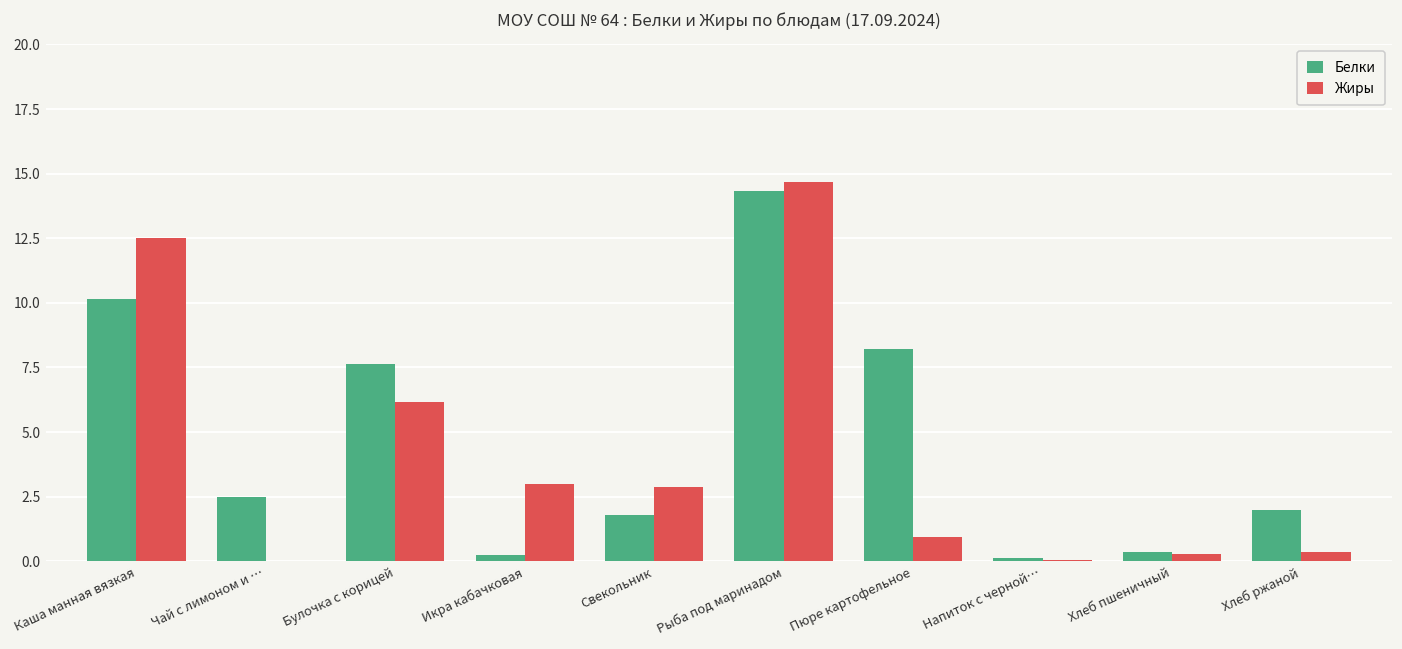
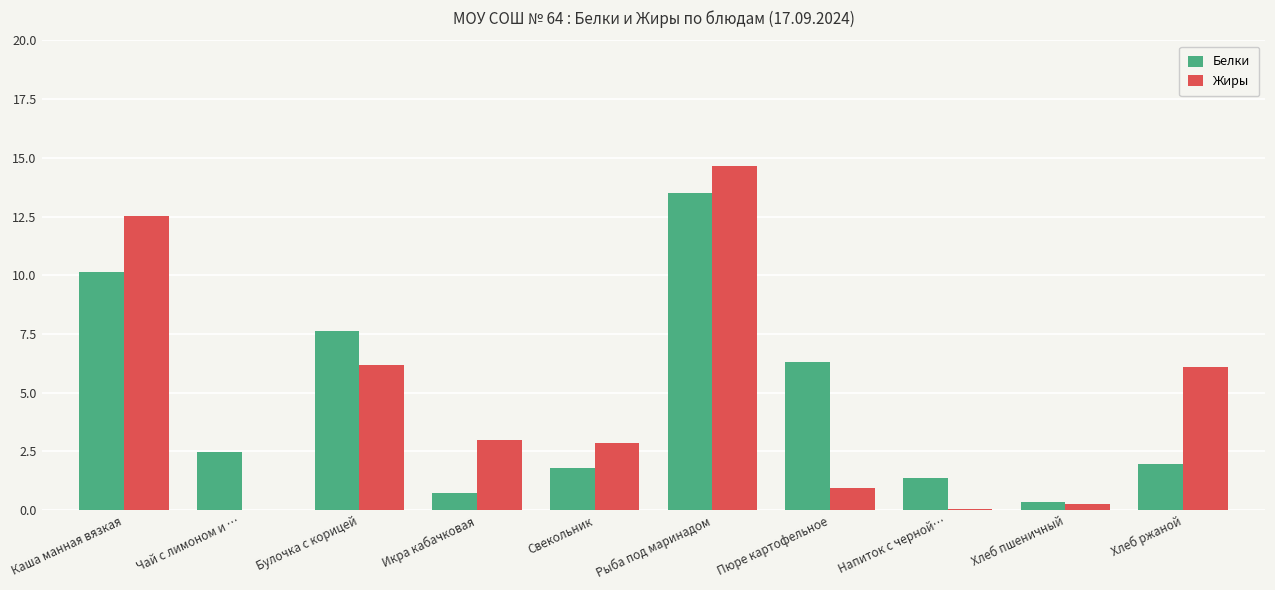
  {
    "Белки": {
      "Каша манная вязкая": 10.1,
      "Чай с лимоном и …": 2.5,
      "Булочка с корицей": 7.6,
-     "Икра кабачковая": 0.2,
+     "Икра кабачковая": 0.7,
      "Свекольник": 1.8,
-     "Рыба под маринадом": 14.3,
-     "Пюре картофельное": 8.2,
-     "Напиток с черной…": 0.1,
+     "Рыба под маринадом": 13.5,
+     "Пюре картофельное": 6.3,
+     "Напиток с черной…": 1.4,
      "Хлеб пшеничный": 0.4,
      "Хлеб ржаной": 2.0
    },
    "Жиры": {
      "Каша манная вязкая": 12.5,
      "Чай с лимоном и …": 0.0,
      "Булочка с корицей": 6.2,
      "Икра кабачковая": 3.0,
      "Свекольник": 2.9,
      "Рыба под маринадом": 14.7,
      "Пюре картофельное": 0.9,
      "Хлеб пшеничный": 0.3,
-     "Хлеб ржаной": 0.4
+     "Хлеб ржаной": 6.1
    }
  }
